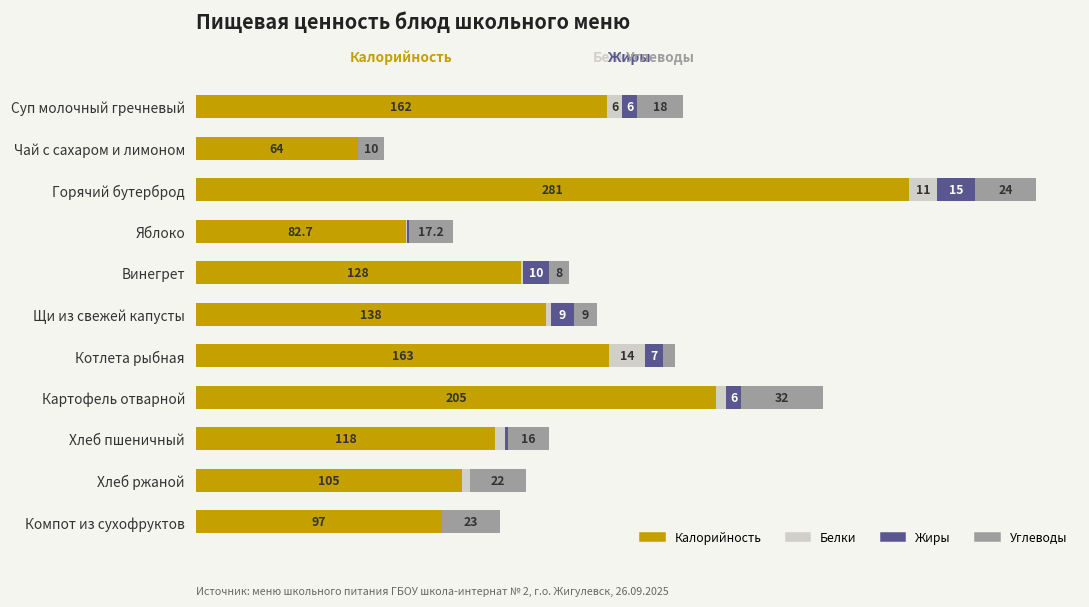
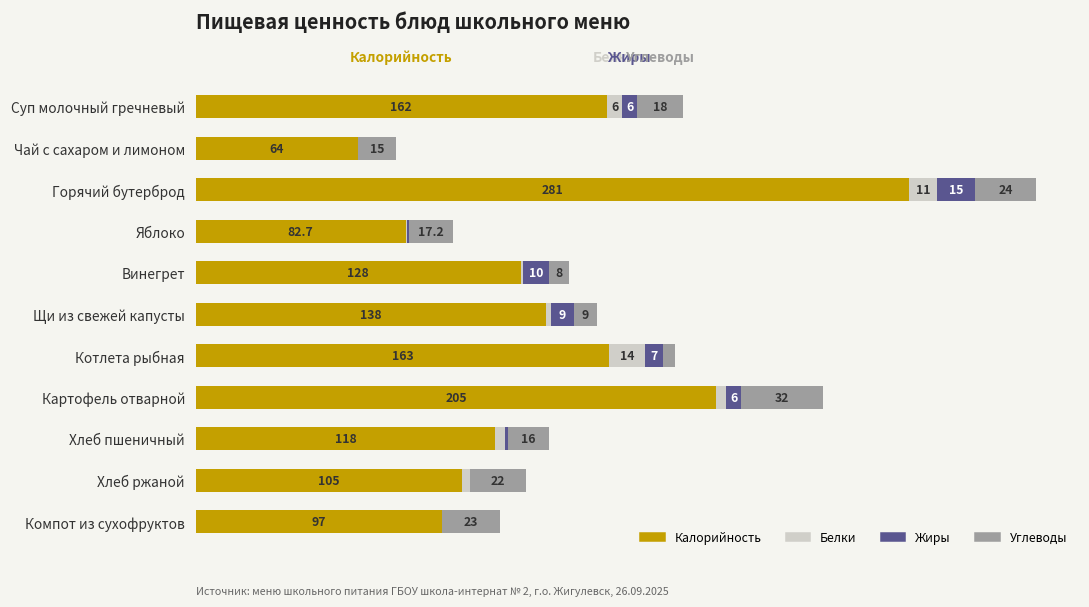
  {
    "Калорийность": {
      "Суп молочный гречневый": 162,
      "Чай с сахаром и лимоном": 64,
      "Горячий бутерброд": 281,
      "Яблоко": 82.7,
      "Винегрет": 128,
      "Щи из свежей капусты": 138,
      "Котлета рыбная": 163,
      "Картофель отварной": 205,
      "Хлеб пшеничный": 118,
      "Хлеб ржаной": 105,
      "Компот из сухофруктов": 97
    },
    "Белки": {
      "Суп молочный гречневый": 6,
      "Горячий бутерброд": 11,
      "Котлета рыбная": 14
    },
    "Жиры": {
      "Суп молочный гречневый": 6,
      "Горячий бутерброд": 15,
      "Винегрет": 10,
      "Щи из свежей капусты": 9,
      "Котлета рыбная": 7,
      "Картофель отварной": 6
    },
    "Углеводы": {
      "Суп молочный гречневый": 18,
-     "Чай с сахаром и лимоном": 10,
+     "Чай с сахаром и лимоном": 15,
      "Горячий бутерброд": 24,
      "Яблоко": 17.2,
      "Винегрет": 8,
      "Щи из свежей капусты": 9,
      "Картофель отварной": 32,
      "Хлеб пшеничный": 16,
      "Хлеб ржаной": 22,
      "Компот из сухофруктов": 23
    }
  }
